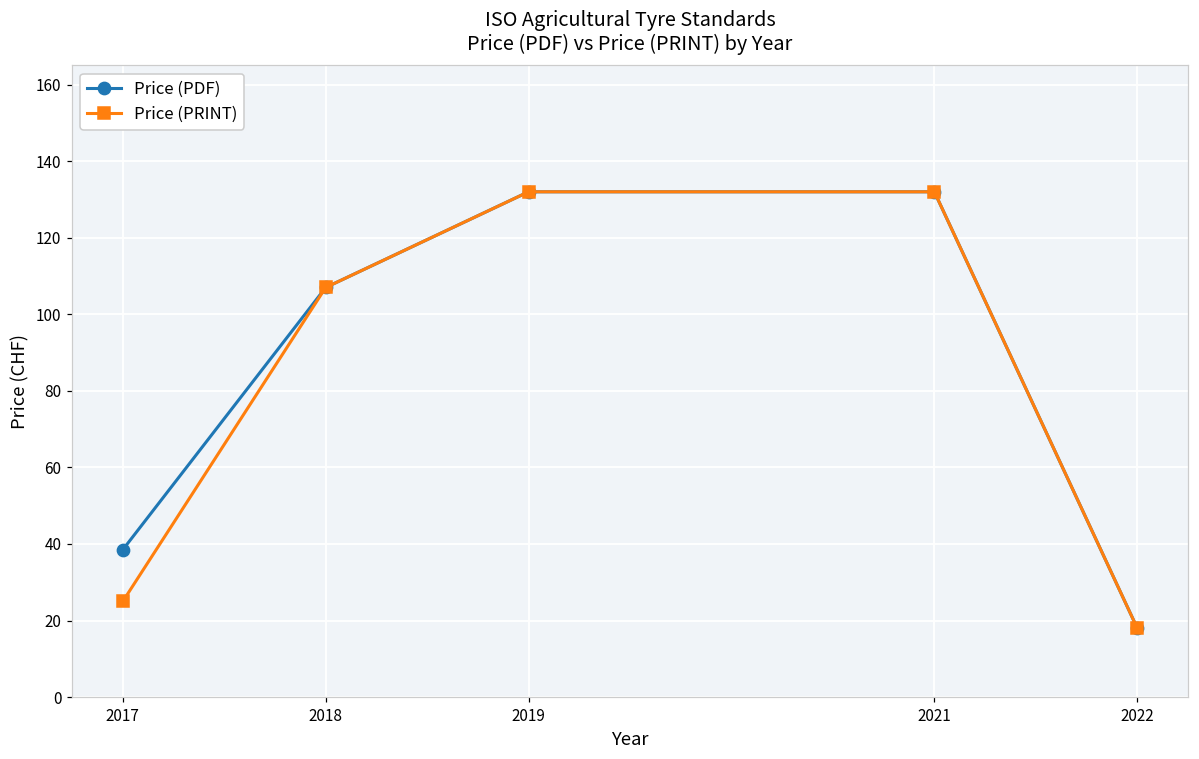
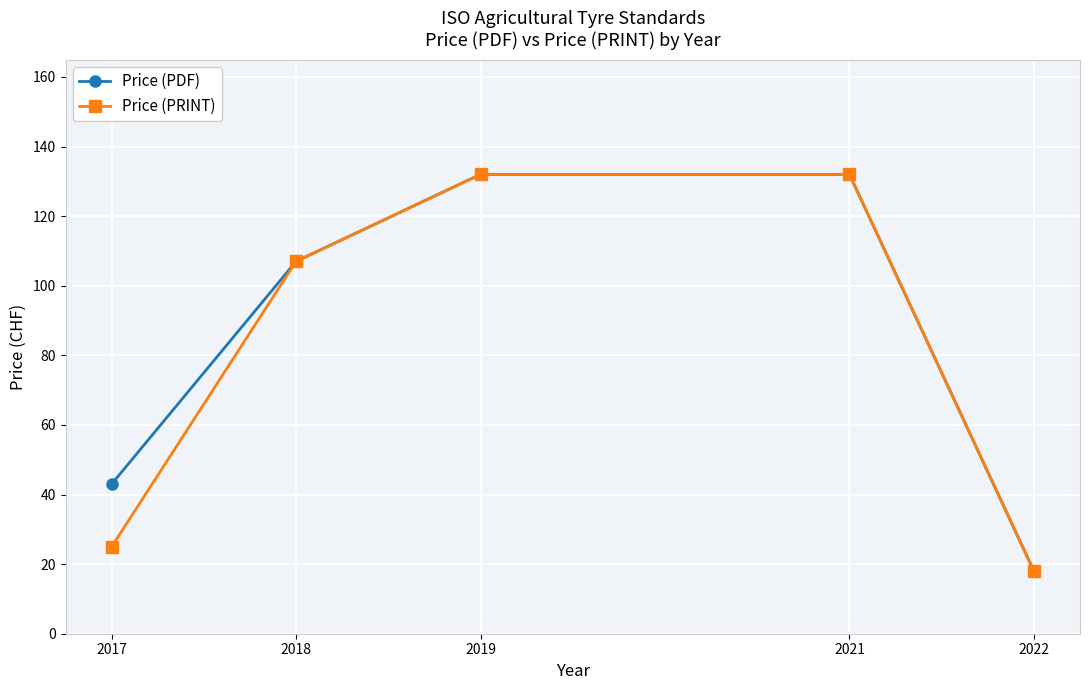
  {
    "Price (PDF)": {
-     "2017": 39
+     "2017": 43
    },
    "Price (PRINT)": {
      "2017": 25
    }
  }
